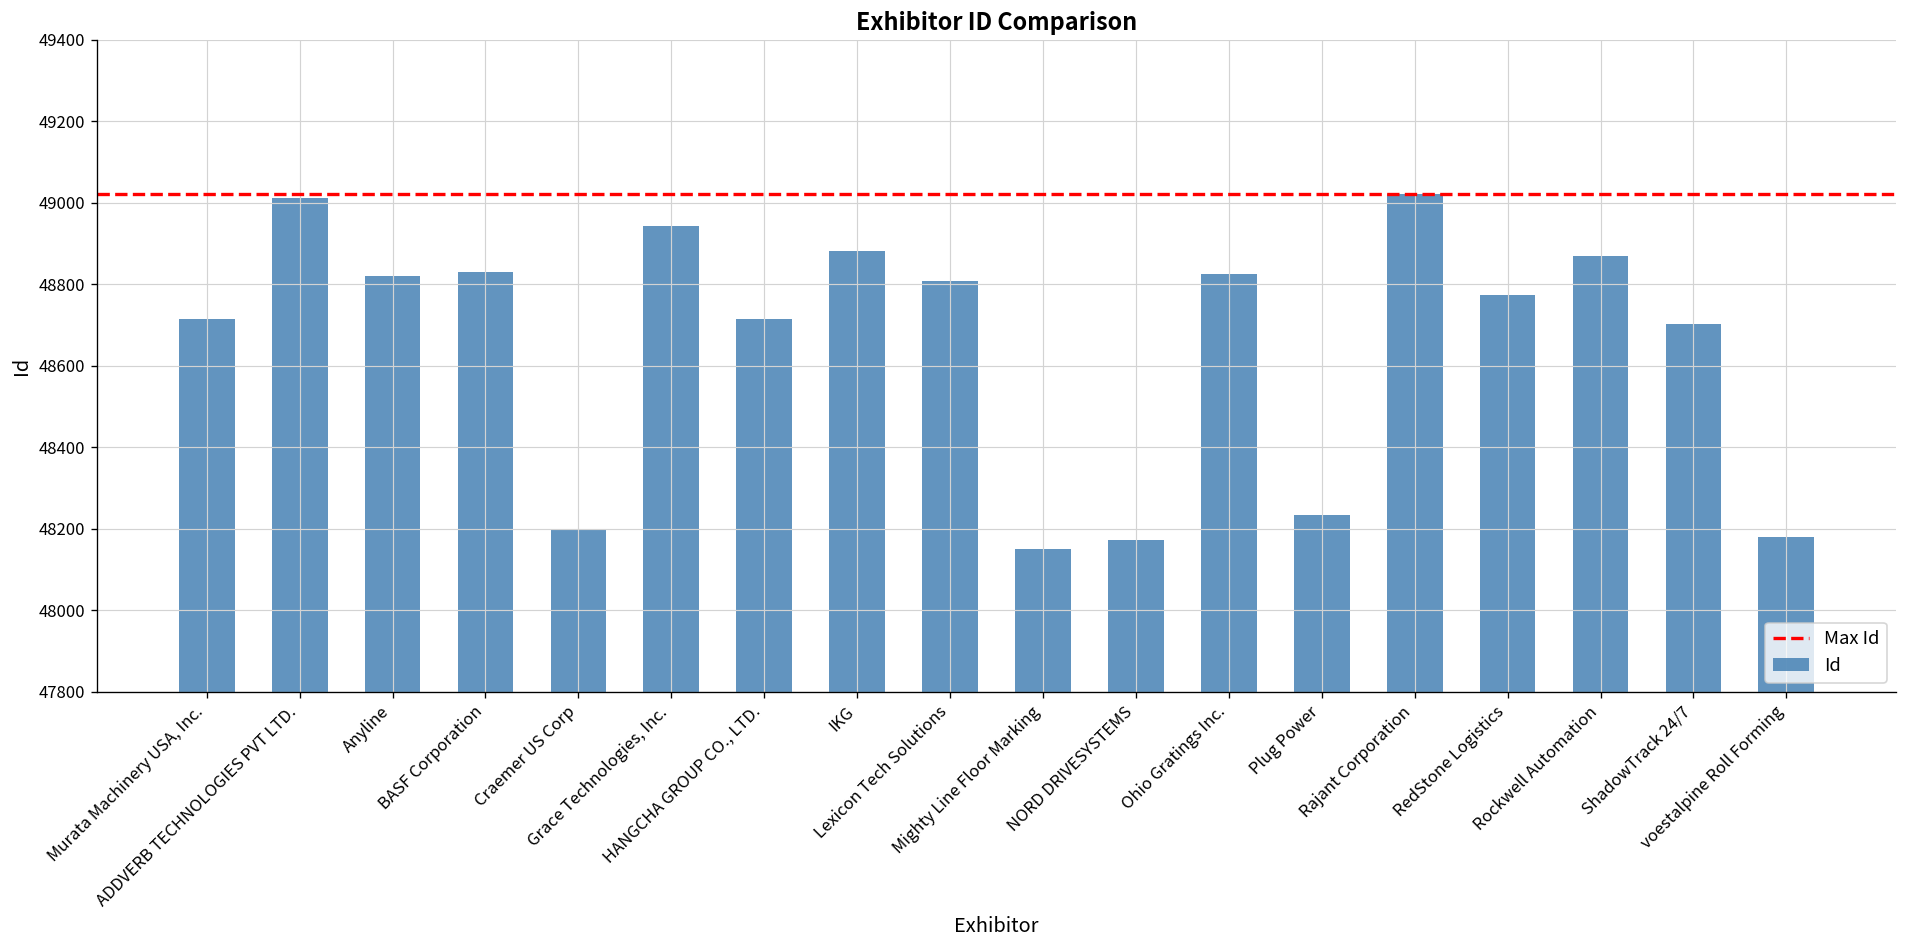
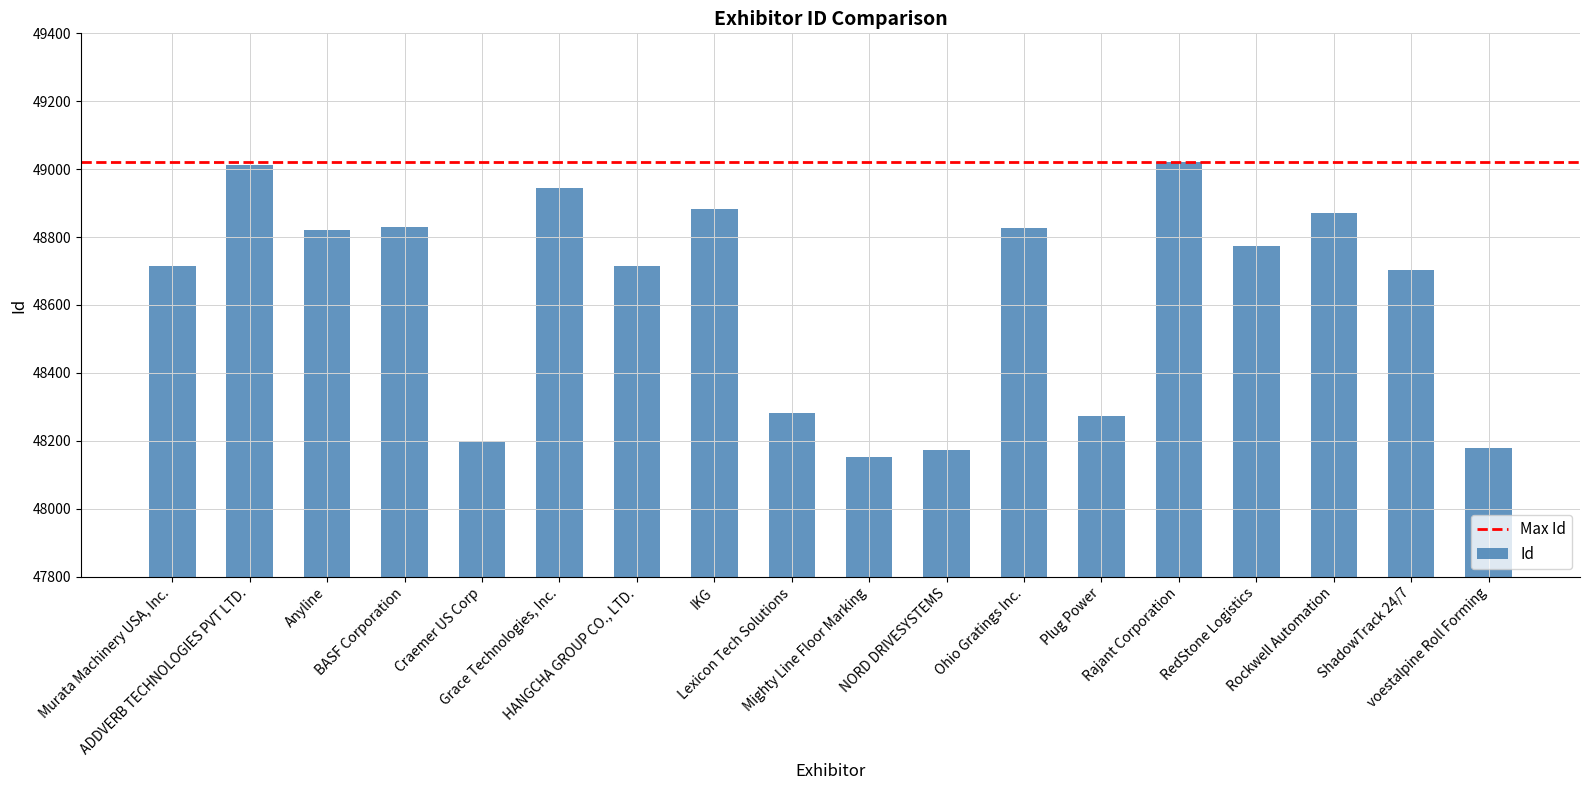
  {
    "Murata Machinery USA, Inc.": 48720,
    "ADDVERB TECHNOLOGIES PVT LTD.": 49010,
    "Anyline": 48820,
    "BASF Corporation": 48830,
    "Craemer US Corp": 48200,
    "Grace Technologies, Inc.": 48940,
    "HANGCHA GROUP CO., LTD.": 48720,
    "IKG": 48880,
-   "Lexicon Tech Solutions": 48810,
+   "Lexicon Tech Solutions": 48280,
    "Mighty Line Floor Marking": 48150,
    "NORD DRIVESYSTEMS": 48170,
    "Ohio Gratings Inc.": 48830,
-   "Plug Power": 48230,
+   "Plug Power": 48270,
    "Rajant Corporation": 49020,
    "RedStone Logistics": 48770,
    "Rockwell Automation": 48870,
    "ShadowTrack 24/7": 48700,
    "voestalpine Roll Forming": 48180
  }
